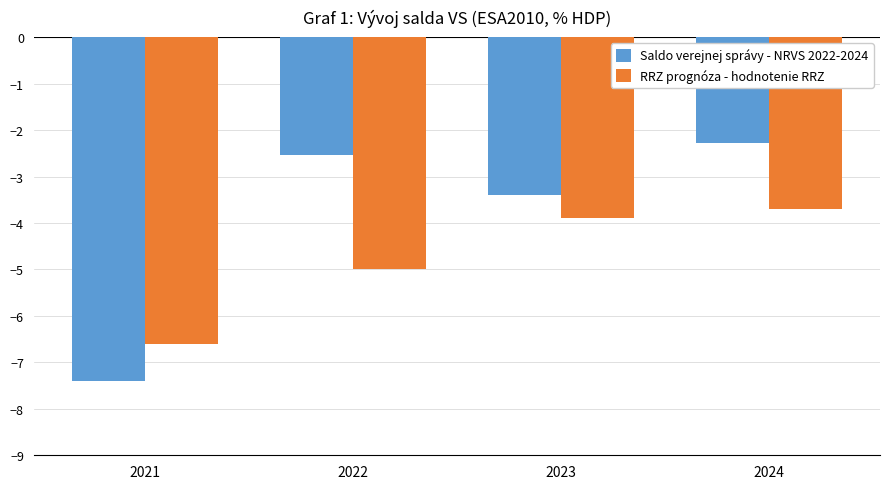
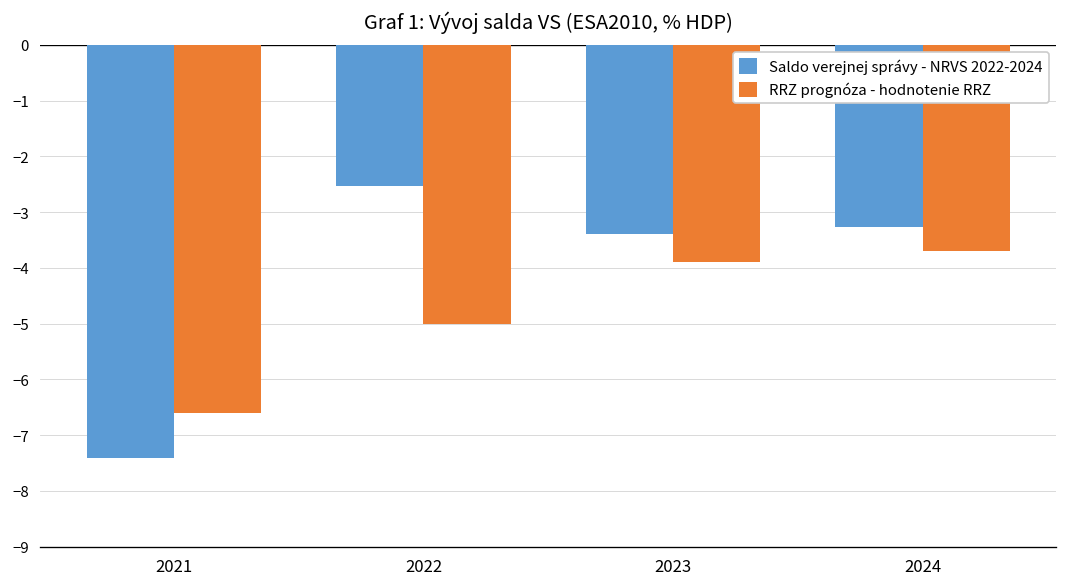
  {
    "Saldo verejnej správy - NRVS 2022-2024": {
      "2021": -7.4,
      "2022": -2.5,
      "2023": -3.4,
-     "2024": -2.3
+     "2024": -3.3
    },
    "RRZ prognóza - hodnotenie RRZ": {
      "2021": -6.6,
      "2022": -5.0,
      "2023": -3.9,
      "2024": -3.7
    }
  }
